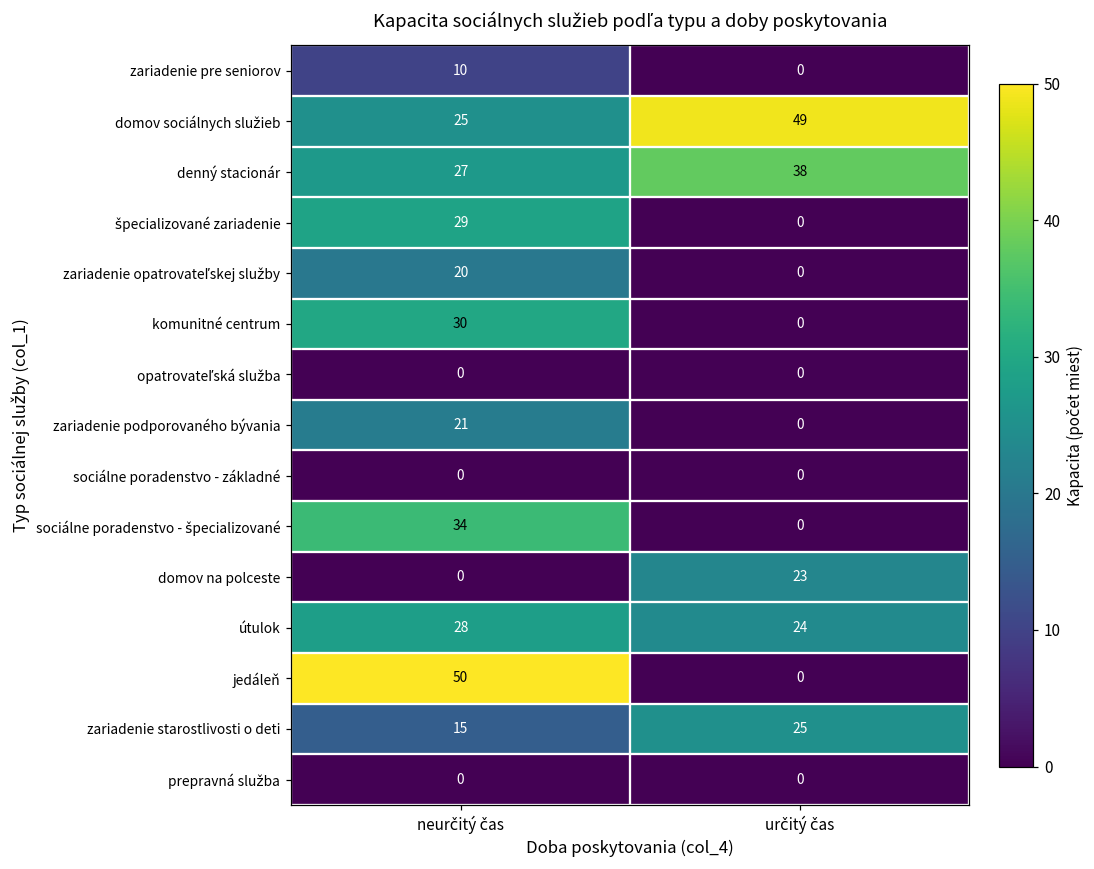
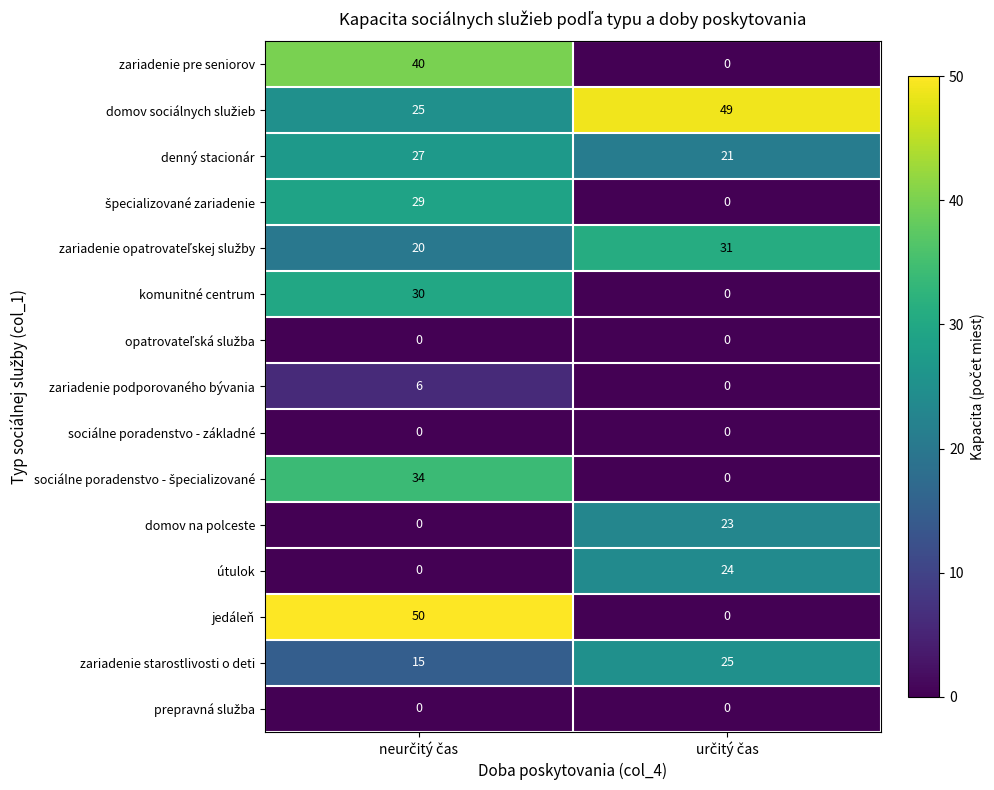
  {
    "zariadenie pre seniorov": {
-     "neurčitý čas": 10,
+     "neurčitý čas": 40,
      "určitý čas": 0
    },
    "domov sociálnych služieb": {
      "neurčitý čas": 25,
      "určitý čas": 49
    },
    "denný stacionár": {
      "neurčitý čas": 27,
-     "určitý čas": 38
+     "určitý čas": 21
    },
    "špecializované zariadenie": {
      "neurčitý čas": 29,
      "určitý čas": 0
    },
    "zariadenie opatrovateľskej služby": {
      "neurčitý čas": 20,
-     "určitý čas": 0
+     "určitý čas": 31
    },
    "komunitné centrum": {
      "neurčitý čas": 30,
      "určitý čas": 0
    },
    "opatrovateľská služba": {
      "neurčitý čas": 0,
      "určitý čas": 0
    },
    "zariadenie podporovaného bývania": {
-     "neurčitý čas": 21,
+     "neurčitý čas": 6,
      "určitý čas": 0
    },
    "sociálne poradenstvo - základné": {
      "neurčitý čas": 0,
      "určitý čas": 0
    },
    "sociálne poradenstvo - špecializované": {
      "neurčitý čas": 34,
      "určitý čas": 0
    },
    "domov na polceste": {
      "neurčitý čas": 0,
      "určitý čas": 23
    },
    "útulok": {
-     "neurčitý čas": 28,
+     "neurčitý čas": 0,
      "určitý čas": 24
    },
    "jedáleň": {
      "neurčitý čas": 50,
      "určitý čas": 0
    },
    "zariadenie starostlivosti o deti": {
      "neurčitý čas": 15,
      "určitý čas": 25
    },
    "prepravná služba": {
      "neurčitý čas": 0,
      "určitý čas": 0
    }
  }
